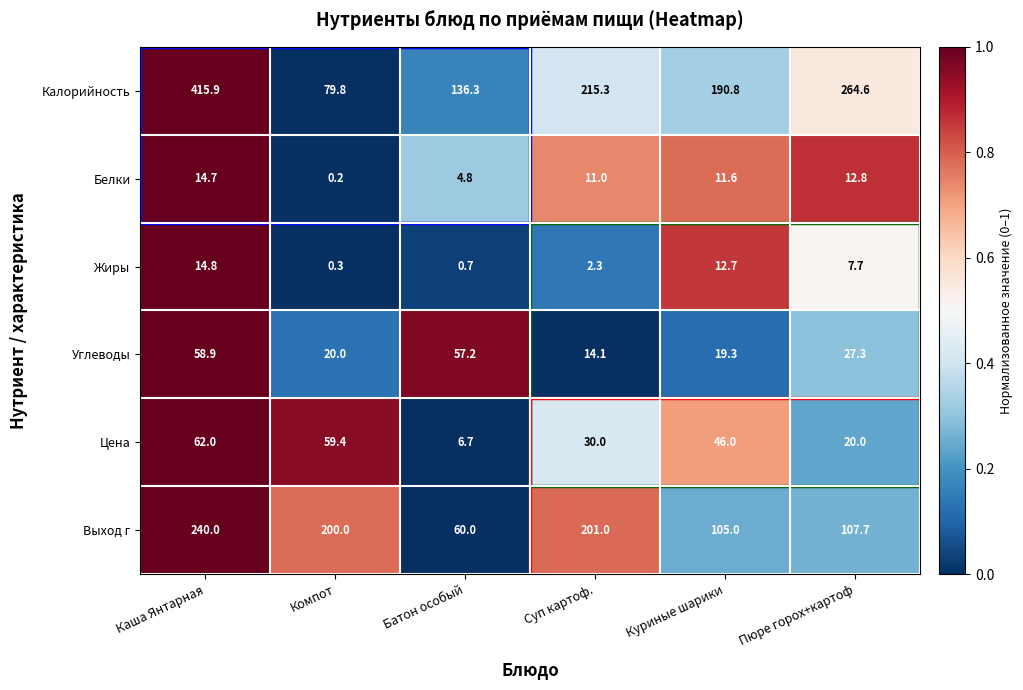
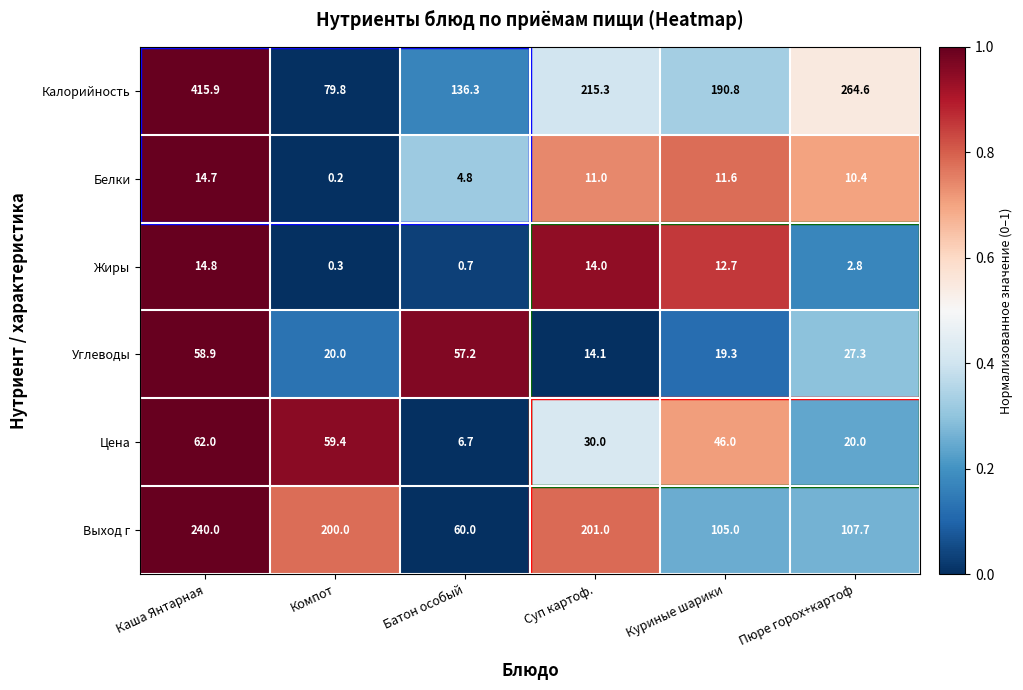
  {
    "Калорийность": {
      "Каша Янтарная": 415.9,
      "Компот": 79.8,
      "Батон особый": 136.3,
      "Суп картоф.": 215.3,
      "Куриные шарики": 190.8,
      "Пюре горох+картоф": 264.6
    },
    "Белки": {
      "Каша Янтарная": 14.7,
      "Компот": 0.2,
      "Батон особый": 4.8,
      "Суп картоф.": 11.0,
      "Куриные шарики": 11.6,
-     "Пюре горох+картоф": 12.8
+     "Пюре горох+картоф": 10.4
    },
    "Жиры": {
      "Каша Янтарная": 14.8,
      "Компот": 0.3,
      "Батон особый": 0.7,
-     "Суп картоф.": 2.3,
+     "Суп картоф.": 14.0,
      "Куриные шарики": 12.7,
-     "Пюре горох+картоф": 7.7
+     "Пюре горох+картоф": 2.8
    },
    "Углеводы": {
      "Каша Янтарная": 58.9,
      "Компот": 20.0,
      "Батон особый": 57.2,
      "Суп картоф.": 14.1,
      "Куриные шарики": 19.3,
      "Пюре горох+картоф": 27.3
    },
    "Цена": {
      "Каша Янтарная": 62.0,
      "Компот": 59.4,
      "Батон особый": 6.7,
      "Суп картоф.": 30.0,
      "Куриные шарики": 46.0,
      "Пюре горох+картоф": 20.0
    },
    "Выход г": {
      "Каша Янтарная": 240.0,
      "Компот": 200.0,
      "Батон особый": 60.0,
      "Суп картоф.": 201.0,
      "Куриные шарики": 105.0,
      "Пюре горох+картоф": 107.7
    }
  }
